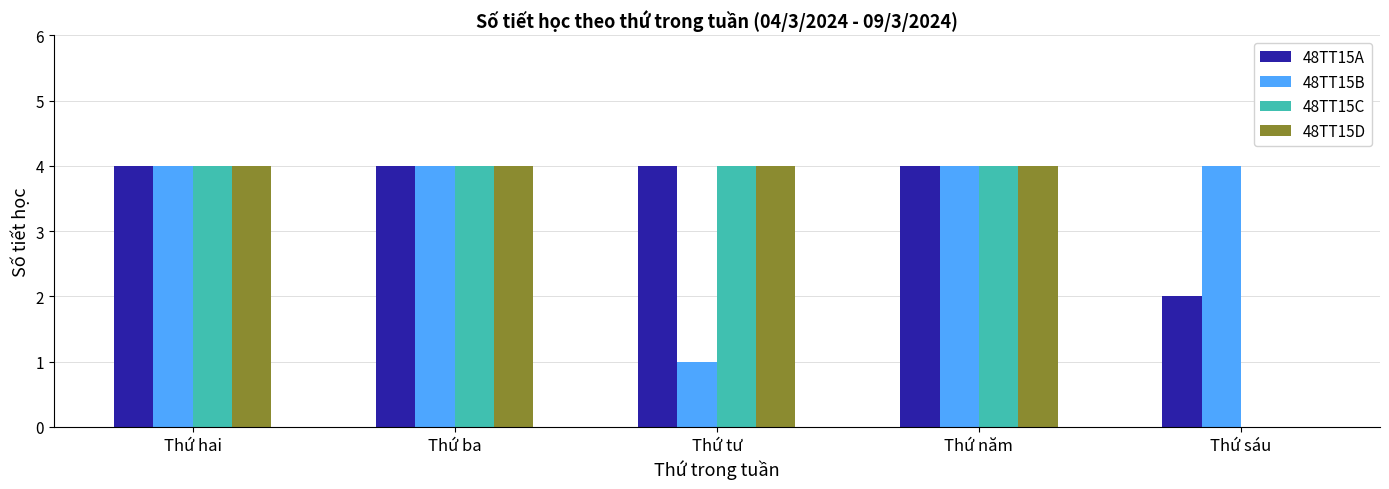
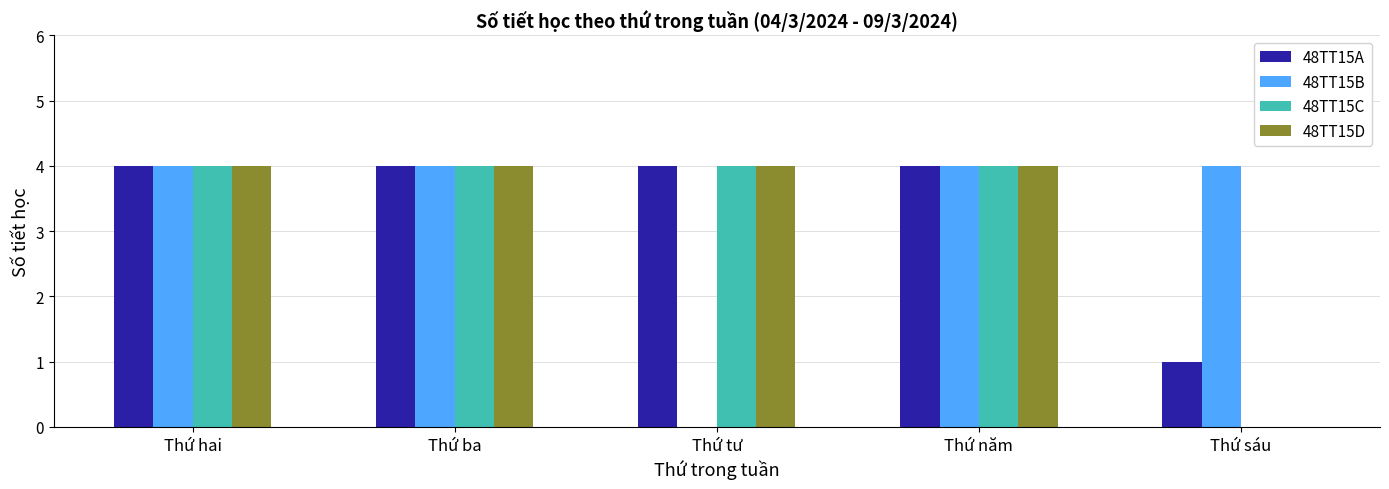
  {
    "48TT15A": {
      "Thứ hai": 4,
      "Thứ ba": 4,
      "Thứ tư": 4,
      "Thứ năm": 4,
-     "Thứ sáu": 2
+     "Thứ sáu": 1
    },
    "48TT15B": {
      "Thứ hai": 4,
      "Thứ ba": 4,
-     "Thứ tư": 1,
+     "Thứ tư": 0,
      "Thứ năm": 4,
      "Thứ sáu": 4
    },
    "48TT15C": {
      "Thứ hai": 4,
      "Thứ ba": 4,
      "Thứ tư": 4,
      "Thứ năm": 4,
      "Thứ sáu": 0
    },
    "48TT15D": {
      "Thứ hai": 4,
      "Thứ ba": 4,
      "Thứ tư": 4,
      "Thứ năm": 4,
      "Thứ sáu": 0
    }
  }
